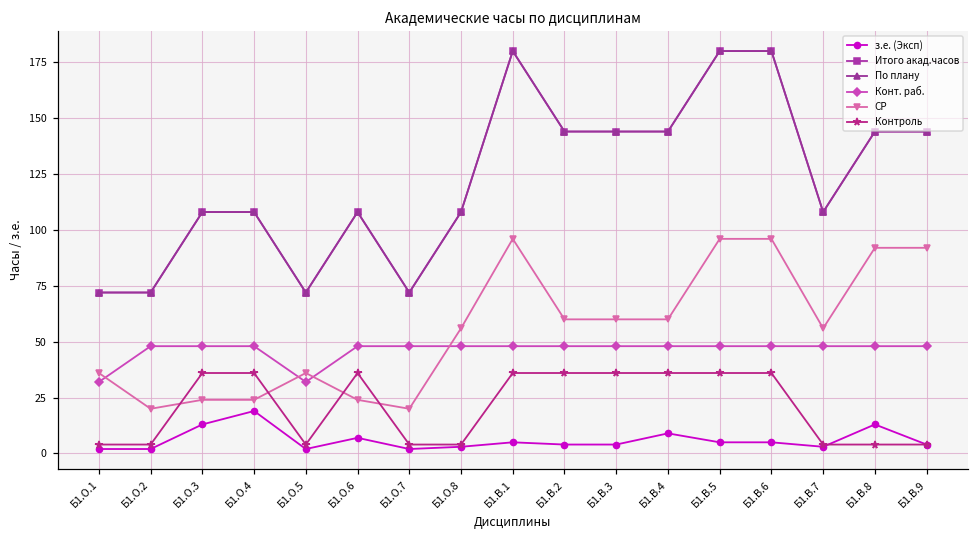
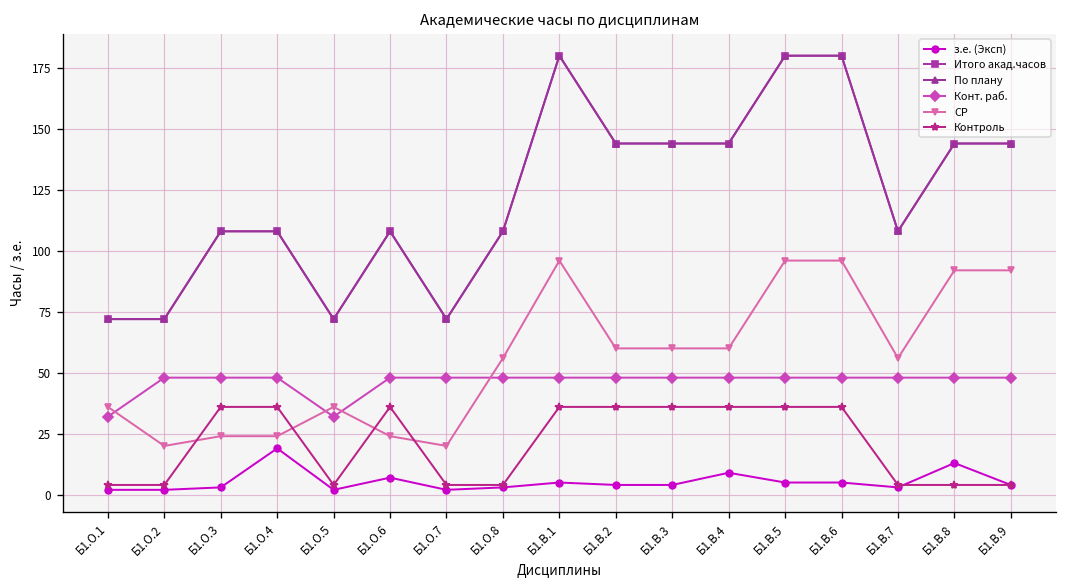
  {
    "з.е. (Эксп)": {
      "Б1.О.1": 2,
      "Б1.О.2": 2,
-     "Б1.О.3": 13,
+     "Б1.О.3": 3,
      "Б1.О.4": 19,
      "Б1.О.5": 2,
      "Б1.О.6": 7,
      "Б1.О.7": 2,
      "Б1.В.1": 5,
      "Б1.В.2": 4,
      "Б1.В.3": 4,
      "Б1.В.4": 9,
      "Б1.В.5": 5,
      "Б1.В.6": 5,
      "Б1.В.8": 13
    }
  }
